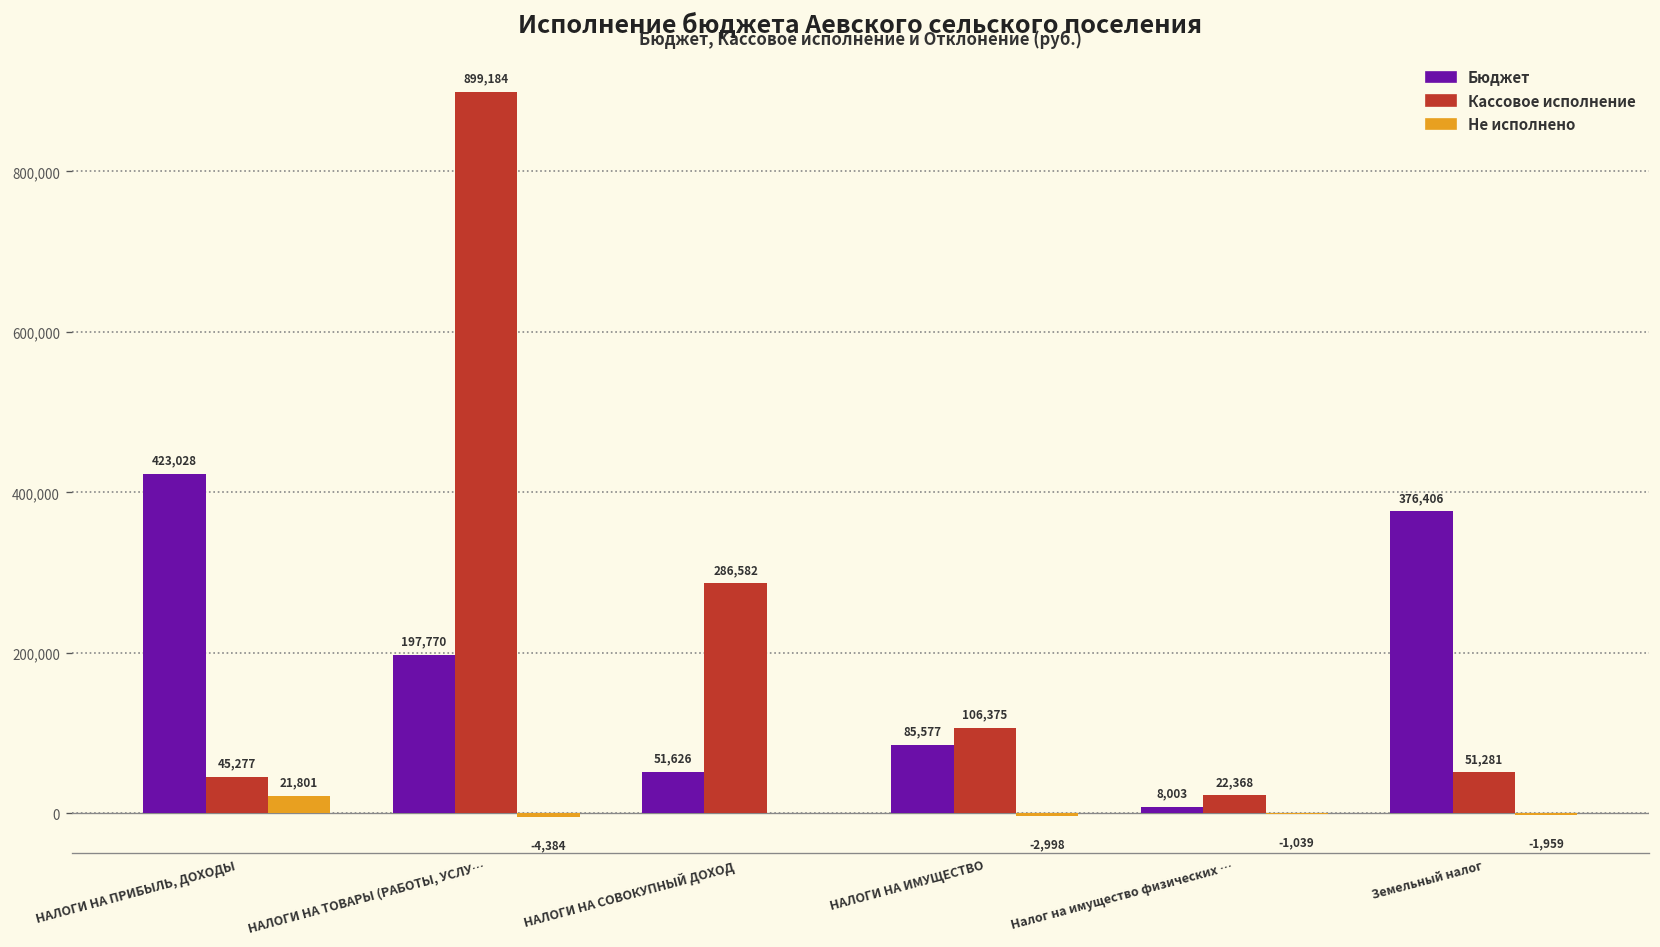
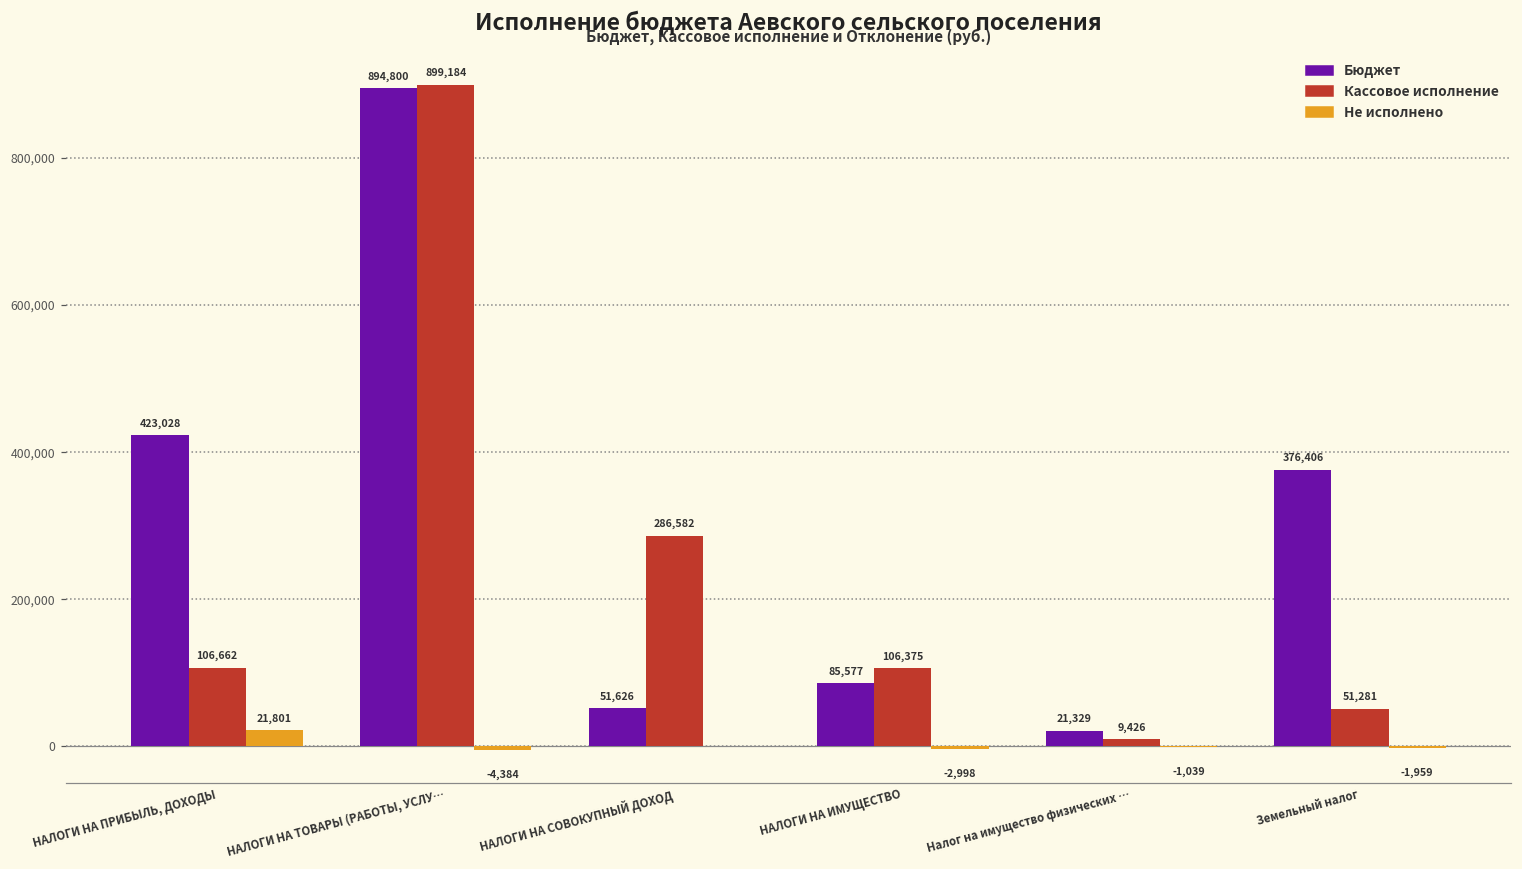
  {
    "Бюджет": {
      "НАЛОГИ НА ПРИБЫЛЬ, ДОХОДЫ": "423,028",
-     "НАЛОГИ НА ТОВАРЫ (РАБОТЫ, УСЛУ…": "197,770",
+     "НАЛОГИ НА ТОВАРЫ (РАБОТЫ, УСЛУ…": "894,800",
      "НАЛОГИ НА СОВОКУПНЫЙ ДОХОД": "51,626",
      "НАЛОГИ НА ИМУЩЕСТВО": "85,577",
-     "Налог на имущество физических …": "8,003",
+     "Налог на имущество физических …": "21,329",
      "Земельный налог": "376,406"
    },
    "Кассовое исполнение": {
-     "НАЛОГИ НА ПРИБЫЛЬ, ДОХОДЫ": "45,277",
+     "НАЛОГИ НА ПРИБЫЛЬ, ДОХОДЫ": "106,662",
      "НАЛОГИ НА ТОВАРЫ (РАБОТЫ, УСЛУ…": "899,184",
      "НАЛОГИ НА СОВОКУПНЫЙ ДОХОД": "286,582",
      "НАЛОГИ НА ИМУЩЕСТВО": "106,375",
-     "Налог на имущество физических …": "22,368",
+     "Налог на имущество физических …": "9,426",
      "Земельный налог": "51,281"
    },
    "Не исполнено": {
      "НАЛОГИ НА ПРИБЫЛЬ, ДОХОДЫ": "21,801",
      "НАЛОГИ НА ТОВАРЫ (РАБОТЫ, УСЛУ…": "-4,384",
      "НАЛОГИ НА ИМУЩЕСТВО": "-2,998",
      "Налог на имущество физических …": "-1,039",
      "Земельный налог": "-1,959"
    }
  }
